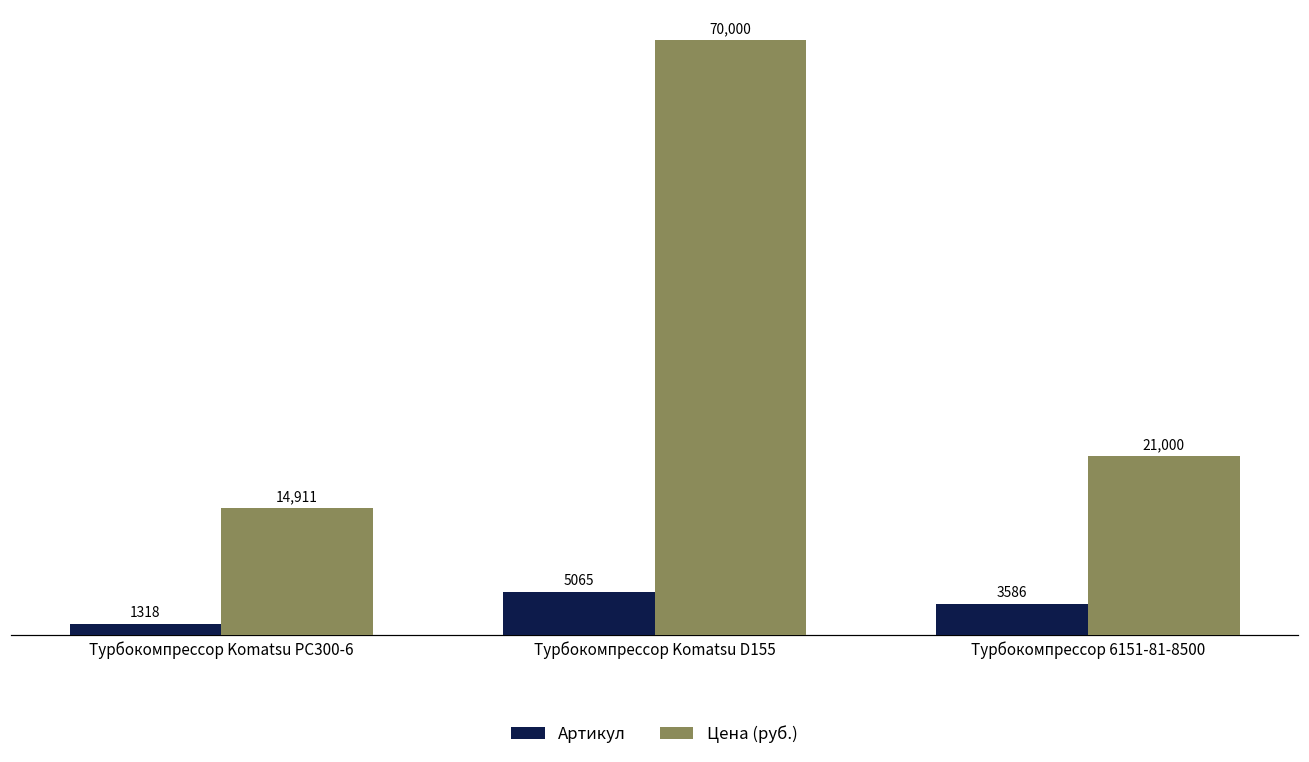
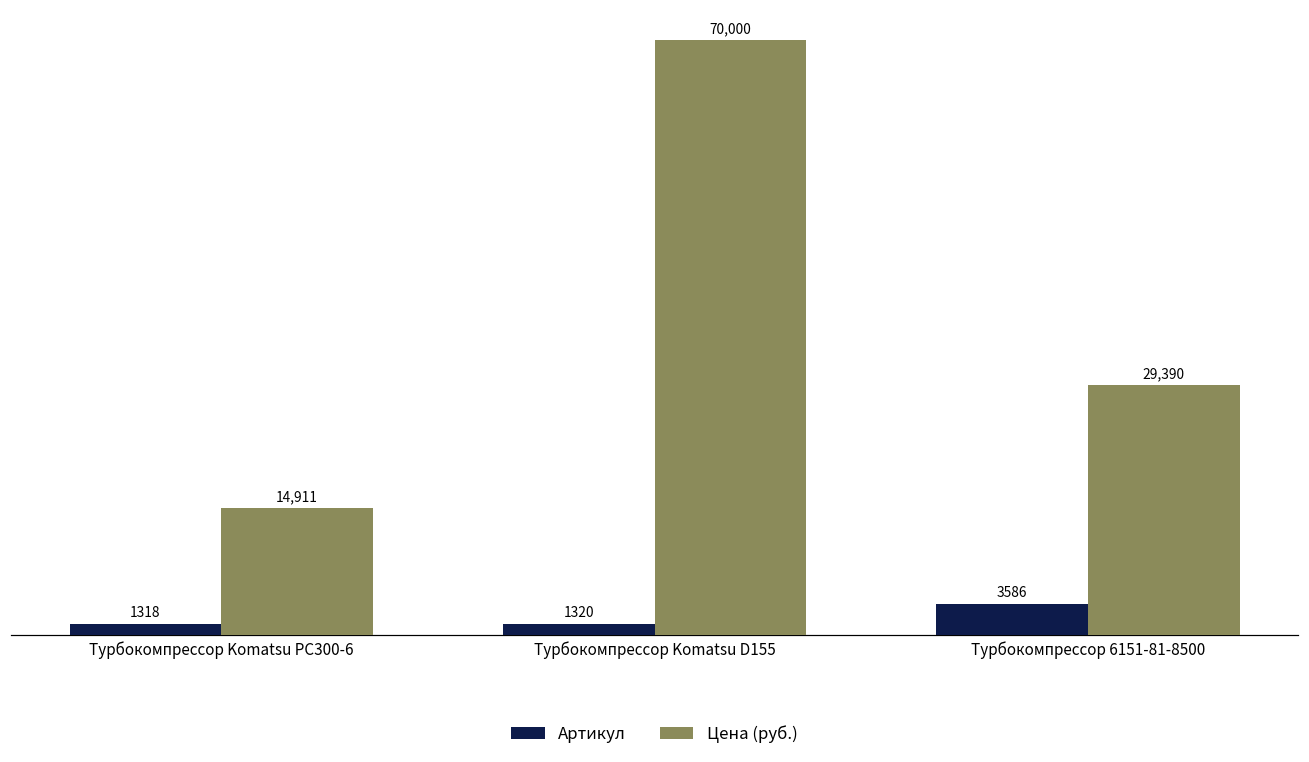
  {
    "Артикул": {
      "Турбокомпрессор Komatsu PC300-6": "1318",
-     "Турбокомпрессор Komatsu D155": "5065",
+     "Турбокомпрессор Komatsu D155": "1320",
      "Турбокомпрессор 6151-81-8500": "3586"
    },
    "Цена (руб.)": {
      "Турбокомпрессор Komatsu PC300-6": "14,911",
      "Турбокомпрессор Komatsu D155": "70,000",
-     "Турбокомпрессор 6151-81-8500": "21,000"
+     "Турбокомпрессор 6151-81-8500": "29,390"
    }
  }
